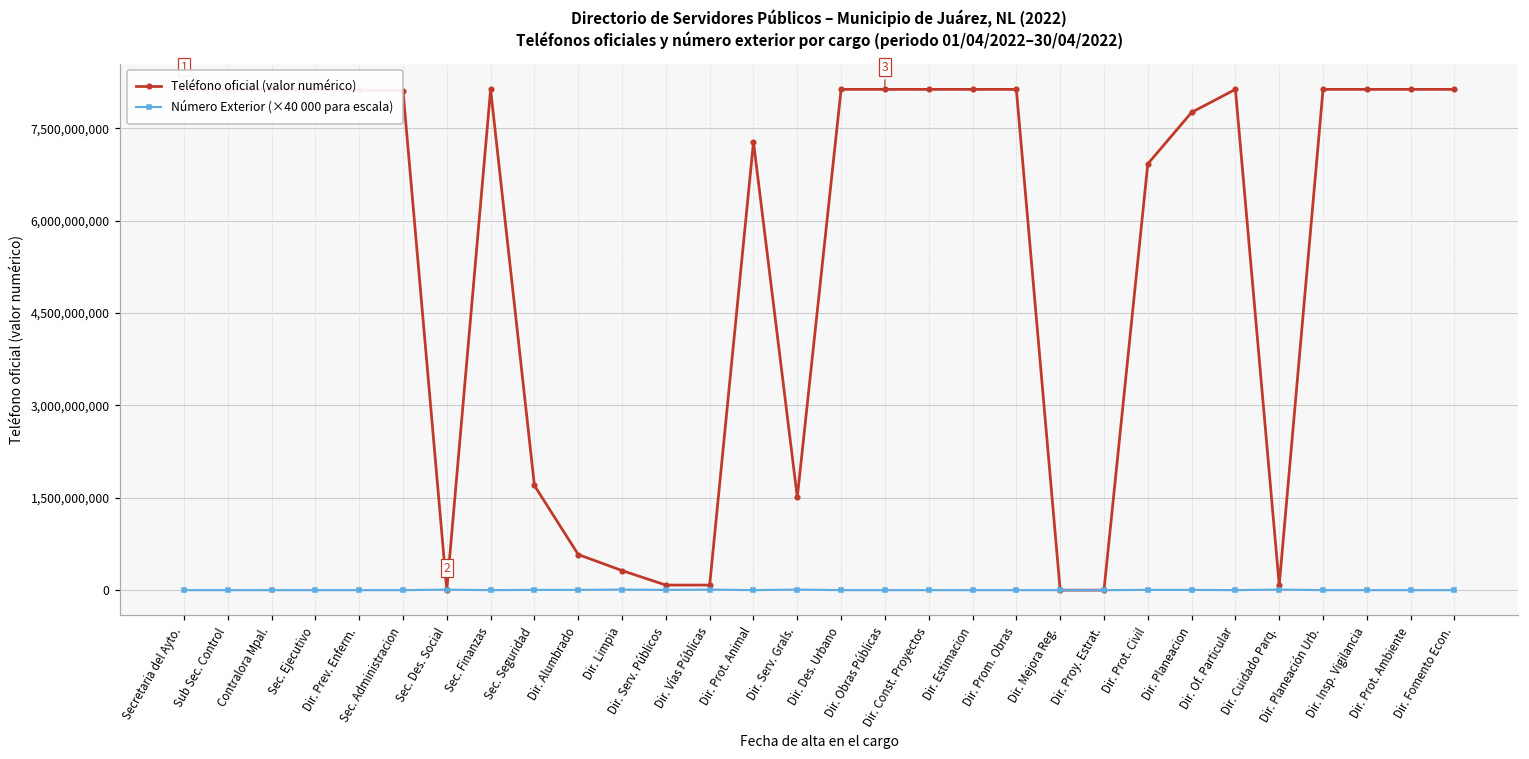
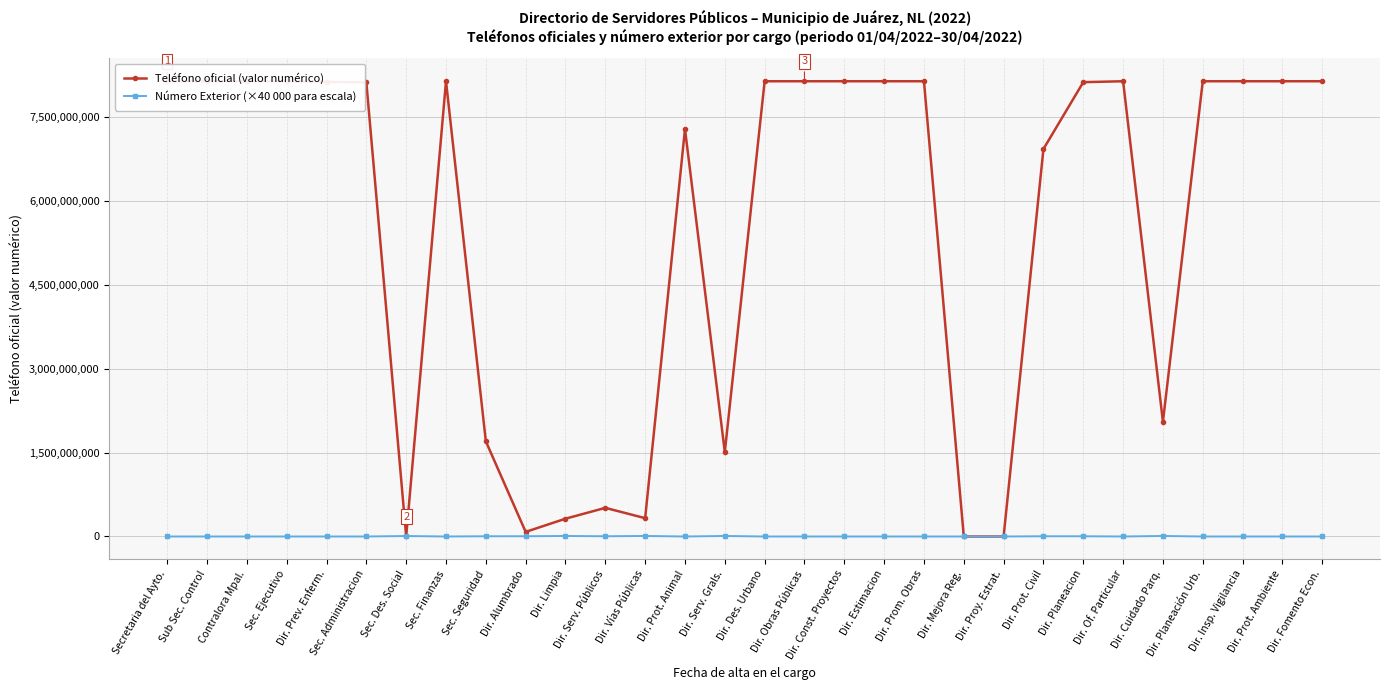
  {
    "Teléfono oficial (valor numérico)": {
      "Sec. Administracion": "8,100,000,000",
      "Sec. Finanzas": "8,100,000,000",
      "Sec. Seguridad": "1,700,000,000",
-     "Dir. Alumbrado": "600,000,000",
+     "Dir. Alumbrado": "100,000,000",
      "Dir. Limpia": "300,000,000",
-     "Dir. Serv. Públicos": "100,000,000",
-     "Dir. Vías Públicas": "100,000,000",
+     "Dir. Serv. Públicos": "500,000,000",
+     "Dir. Vías Públicas": "300,000,000",
      "Dir. Prot. Animal": "7,300,000,000",
      "Dir. Serv. Grals.": "1,500,000,000",
      "Dir. Des. Urbano": "8,100,000,000",
      "Dir. Const. Proyectos": "8,100,000,000",
      "Dir. Estimacion": "8,100,000,000",
      "Dir. Prom. Obras": "8,100,000,000",
      "Dir. Prot. Civil": "6,900,000,000",
-     "Dir. Planeacion": "7,800,000,000",
+     "Dir. Planeacion": "8,100,000,000",
      "Dir. Of. Particular": "8,100,000,000",
-     "Dir. Cuidado Parq.": "100,000,000",
+     "Dir. Cuidado Parq.": "2,000,000,000",
      "Dir. Planeación Urb.": "8,100,000,000",
      "Dir. Insp. Vigilancia": "8,100,000,000",
      "Dir. Prot. Ambiente": "8,100,000,000",
      "Dir. Fomento Econ.": "8,100,000,000"
    },
    "Número Exterior (×40 000 para escala)": {
      "Secretaria del Ayto.": "0",
      "Sub Sec. Control": "0",
      "Contralora Mpal.": "0",
      "Sec. Ejecutivo": "0",
      "Dir. Prev. Enferm.": "0",
      "Sec. Administracion": "0",
      "Sec. Finanzas": "0",
      "Sec. Seguridad": "0",
      "Dir. Alumbrado": "0",
      "Dir. Limpia": "0",
      "Dir. Serv. Públicos": "0",
      "Dir. Vías Públicas": "0",
      "Dir. Prot. Animal": "0",
      "Dir. Serv. Grals.": "0",
      "Dir. Des. Urbano": "0",
      "Dir. Obras Públicas": "0",
      "Dir. Const. Proyectos": "0",
      "Dir. Estimacion": "0",
      "Dir. Prom. Obras": "0",
      "Dir. Prot. Civil": "0",
      "Dir. Planeacion": "0",
      "Dir. Of. Particular": "0",
      "Dir. Cuidado Parq.": "0",
      "Dir. Planeación Urb.": "0",
      "Dir. Insp. Vigilancia": "0",
      "Dir. Prot. Ambiente": "0",
      "Dir. Fomento Econ.": "0"
    }
  }
